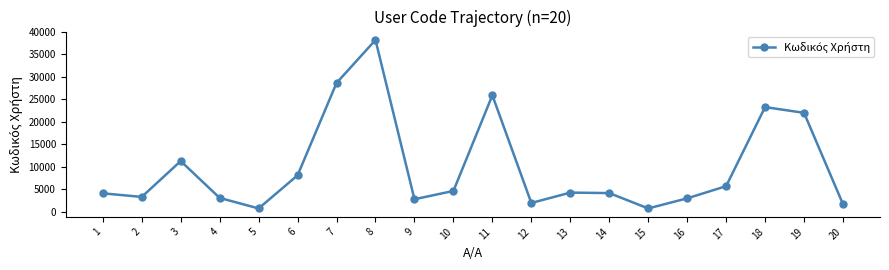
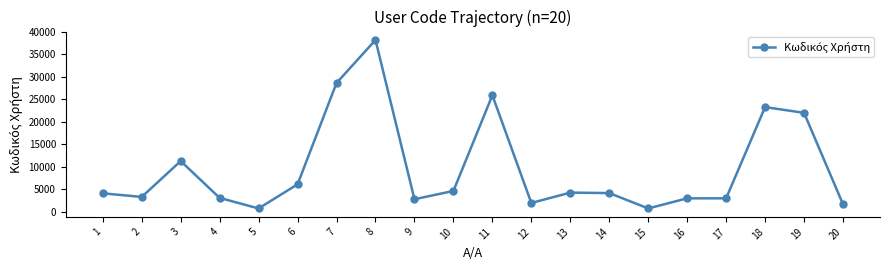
  {
    "1": 4000,
    "2": 3000,
    "3": 11000,
    "4": 3000,
    "5": 1000,
-   "6": 8000,
+   "6": 6000,
    "7": 29000,
    "8": 38000,
    "9": 3000,
    "10": 5000,
    "11": 26000,
    "12": 2000,
    "13": 4000,
    "14": 4000,
    "15": 1000,
    "16": 3000,
-   "17": 6000,
+   "17": 3000,
    "18": 23000,
    "19": 22000,
    "20": 2000
  }
